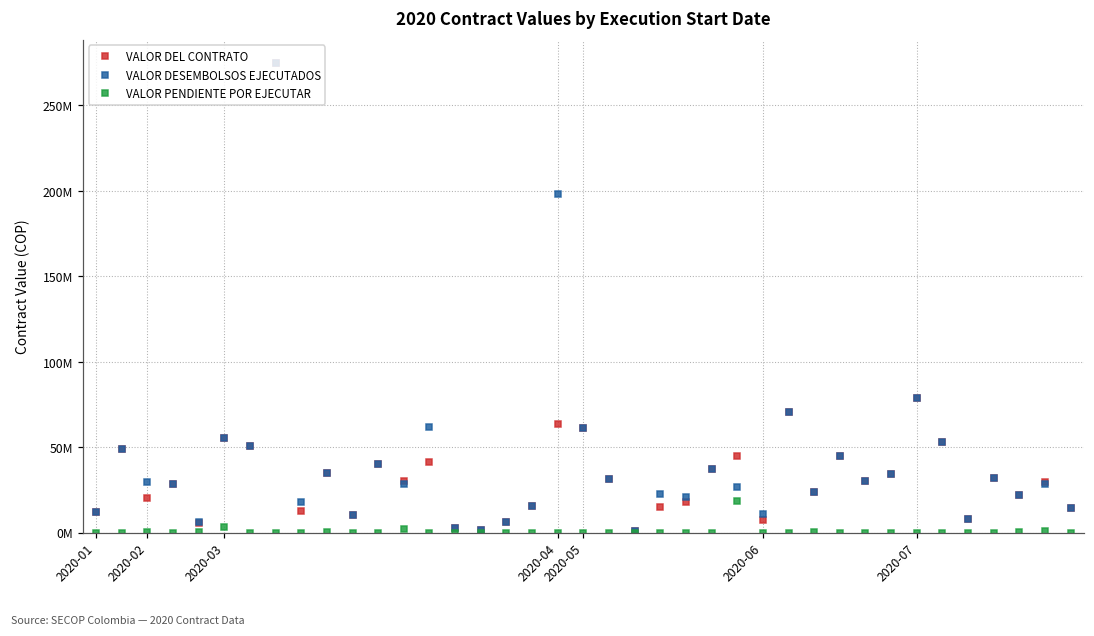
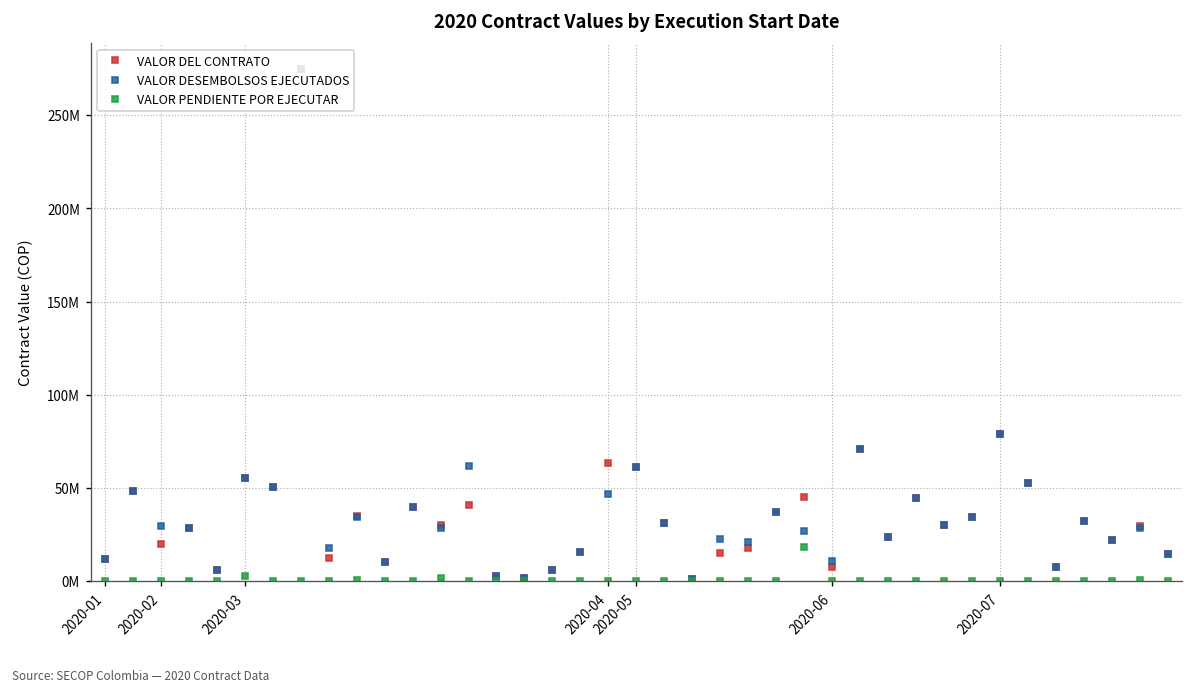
  {
    "VALOR DEL CONTRATO": {
      "2020-04": 63000000
    },
    "VALOR DESEMBOLSOS EJECUTADOS": {
-     "2020-04": 198000000
+     "2020-04": 47000000
    },
    "VALOR PENDIENTE POR EJECUTAR": {
      "2020-04": 0
    }
  }
